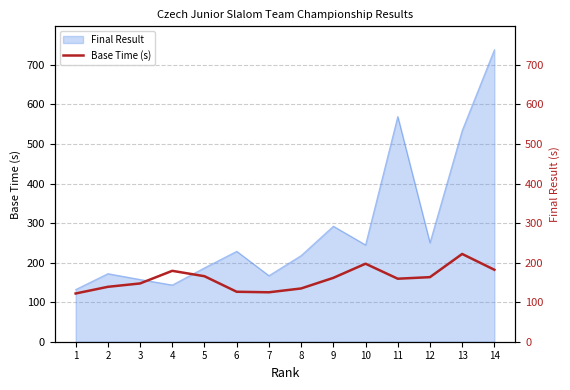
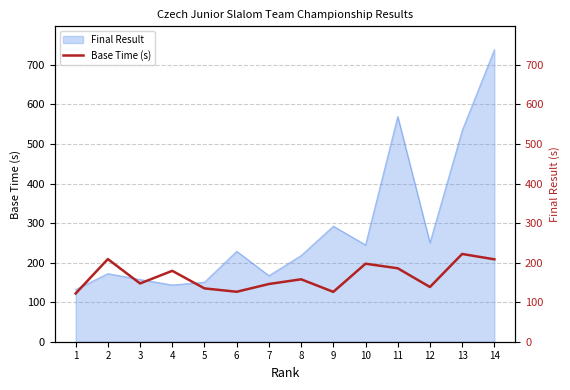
  {
    "Final Result": {
      "1": 130,
      "2": 170,
      "3": 160,
      "4": 140,
-     "5": 190,
+     "5": 150,
      "6": 230,
      "7": 170,
      "8": 220,
      "9": 290,
      "10": 240,
      "11": 570,
      "12": 250,
      "13": 530,
      "14": 740
    },
    "Base Time (s)": {
      "1": 120,
-     "2": 140,
+     "2": 210,
      "3": 150,
      "4": 180,
-     "5": 170,
+     "5": 130,
      "6": 130,
-     "7": 120,
-     "8": 130,
-     "9": 160,
+     "7": 150,
+     "8": 160,
+     "9": 130,
      "10": 200,
-     "11": 160,
-     "12": 160,
+     "11": 190,
+     "12": 140,
      "13": 220,
-     "14": 180
+     "14": 210
    }
  }
